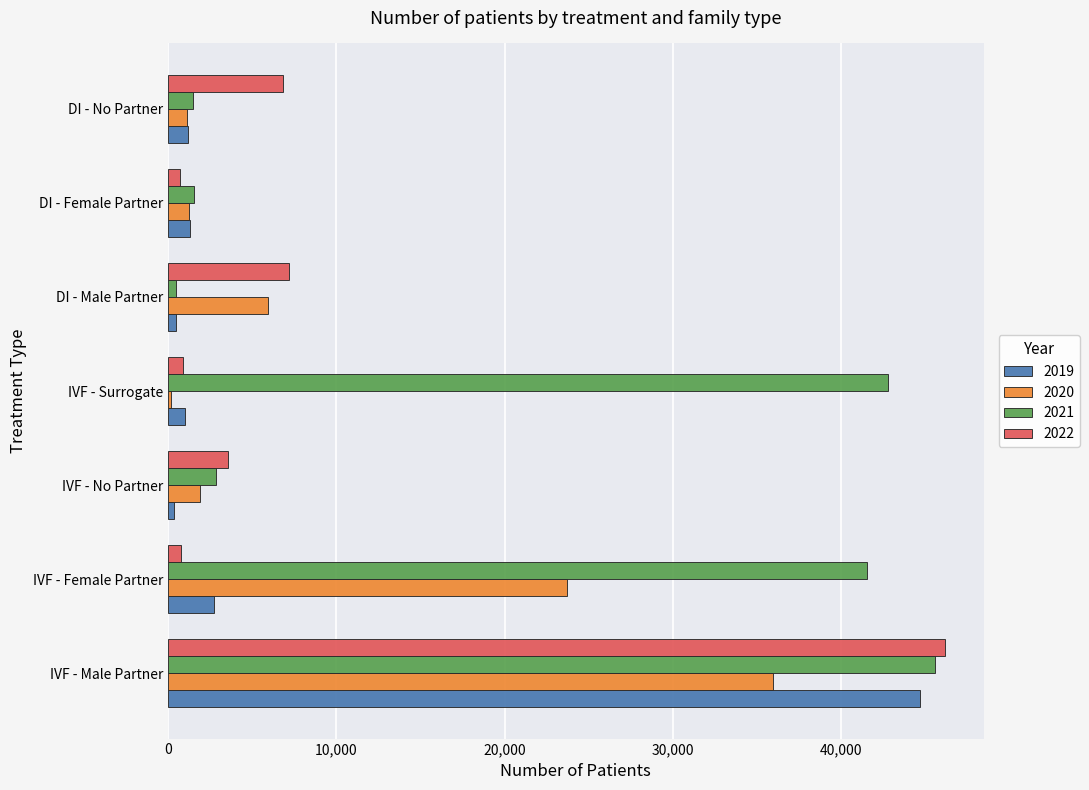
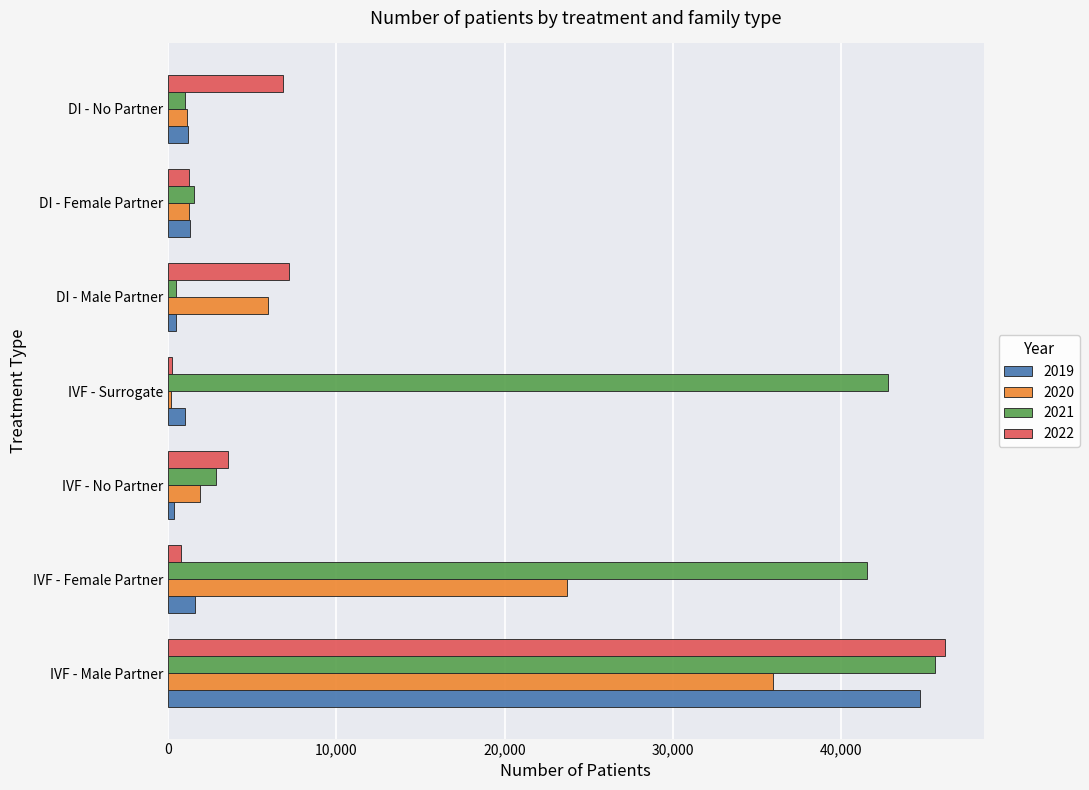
  {
    "2019": {
      "DI - No Partner": "1,200",
      "DI - Female Partner": "1,300",
      "DI - Male Partner": "500",
      "IVF - Surrogate": "1,000",
      "IVF - No Partner": "400",
-     "IVF - Female Partner": "2,700",
+     "IVF - Female Partner": "1,600",
      "IVF - Male Partner": "44,700"
    },
    "2020": {
      "DI - No Partner": "1,100",
      "DI - Female Partner": "1,300",
      "DI - Male Partner": "6,000",
      "IVF - Surrogate": "200",
      "IVF - No Partner": "1,900",
      "IVF - Female Partner": "23,700",
      "IVF - Male Partner": "36,000"
    },
    "2021": {
-     "DI - No Partner": "1,500",
+     "DI - No Partner": "1,000",
      "DI - Female Partner": "1,600",
      "DI - Male Partner": "500",
      "IVF - Surrogate": "42,800",
      "IVF - No Partner": "2,800",
      "IVF - Female Partner": "41,500",
      "IVF - Male Partner": "45,600"
    },
    "2022": {
      "DI - No Partner": "6,800",
-     "DI - Female Partner": "700",
+     "DI - Female Partner": "1,200",
      "DI - Male Partner": "7,200",
-     "IVF - Surrogate": "900",
+     "IVF - Surrogate": "200",
      "IVF - No Partner": "3,500",
      "IVF - Female Partner": "800",
      "IVF - Male Partner": "46,100"
    }
  }
